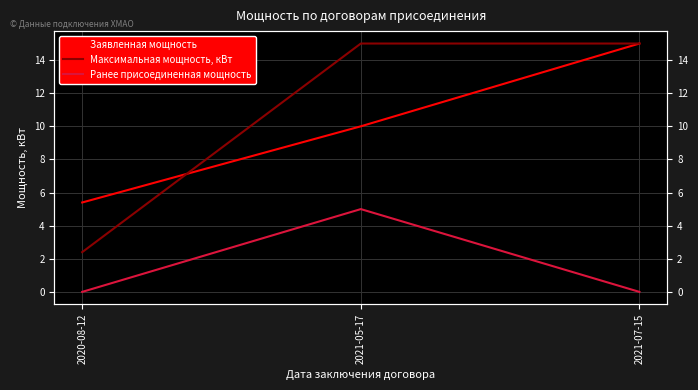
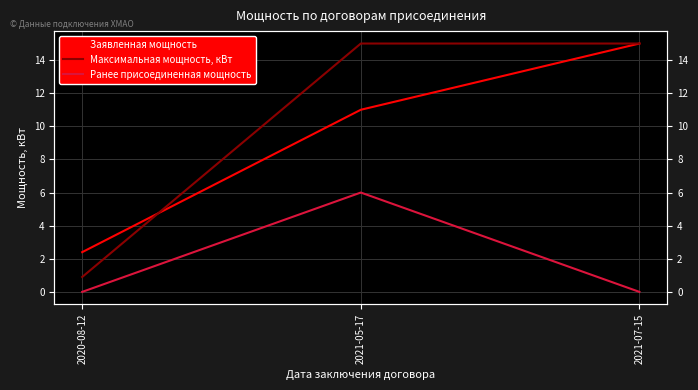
  {
    "Заявленная мощность": {
-     "2020-08-12": 5.4,
-     "2021-05-17": 10
+     "2020-08-12": 2.4,
+     "2021-05-17": 11
    },
    "Максимальная мощность, кВт": {
-     "2020-08-12": 2.4,
+     "2020-08-12": 0.9,
      "2021-05-17": 15.0
    },
    "Ранее присоединенная мощность": {
      "2020-08-12": 0,
-     "2021-05-17": 5,
+     "2021-05-17": 6,
      "2021-07-15": 0
    }
  }
